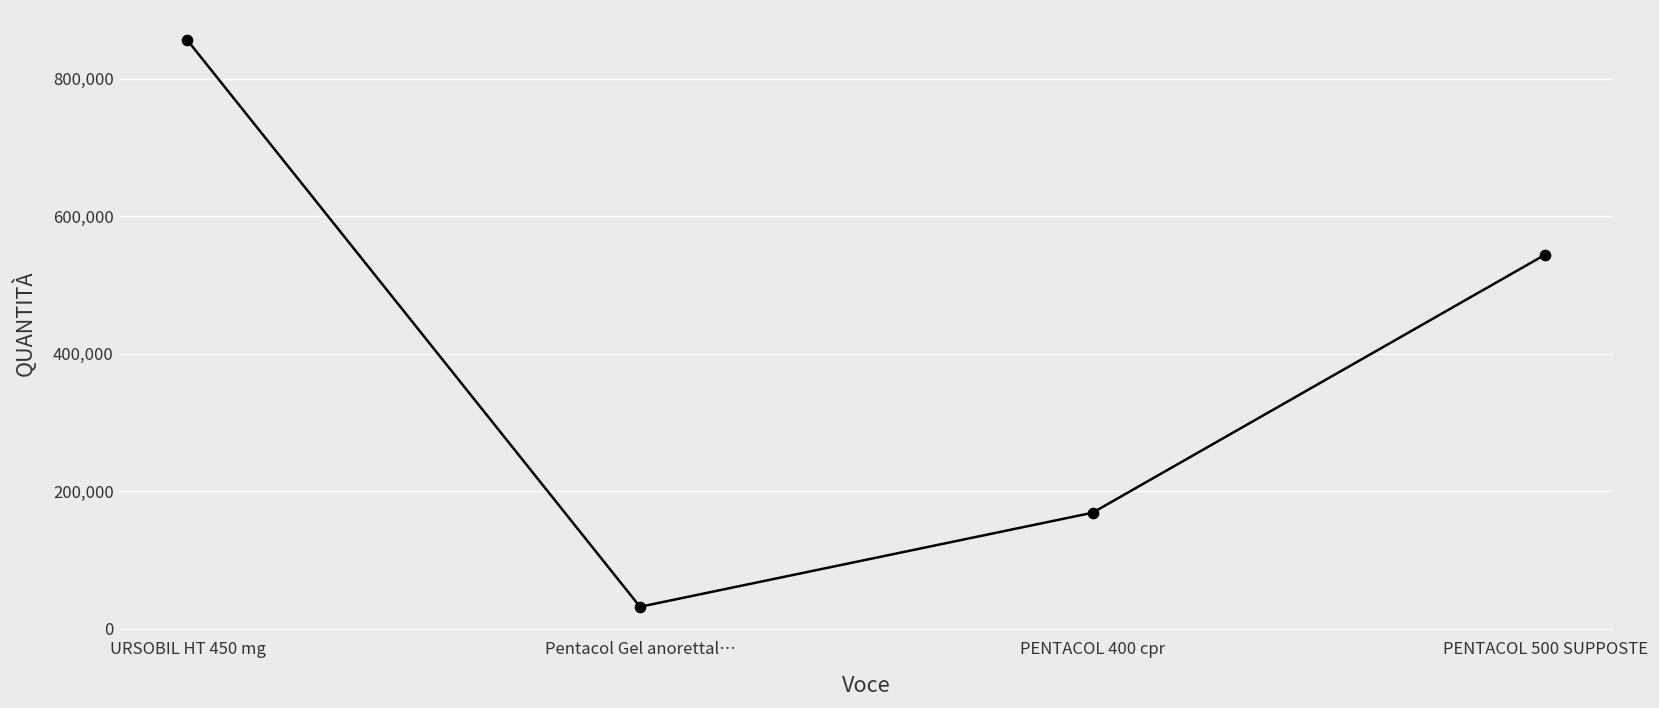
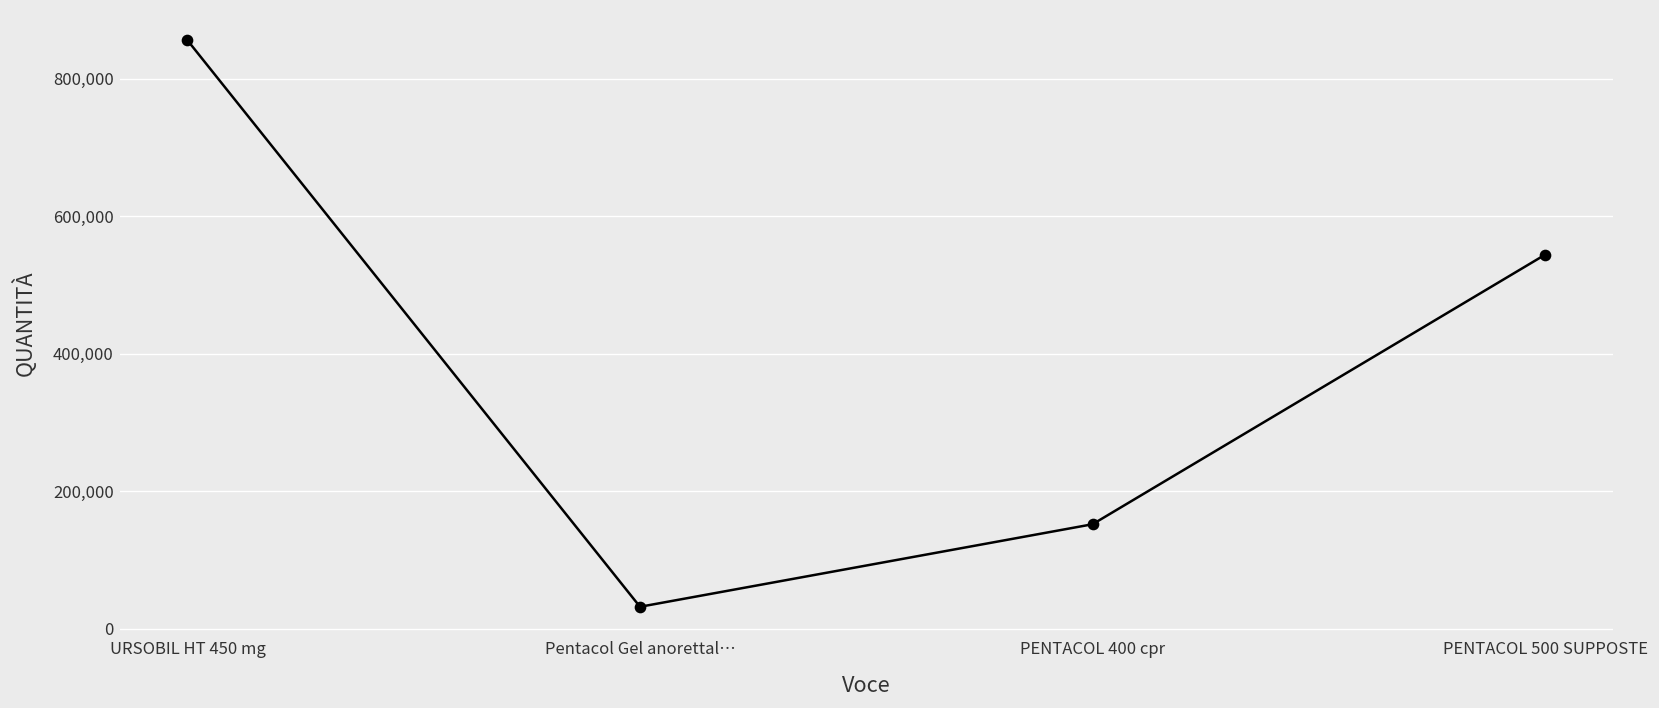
  {
    "URSOBIL HT 450 mg": "860,000",
    "Pentacol Gel anorettal…": "30,000",
-   "PENTACOL 400 cpr": "170,000",
+   "PENTACOL 400 cpr": "150,000",
    "PENTACOL 500 SUPPOSTE": "540,000"
  }
